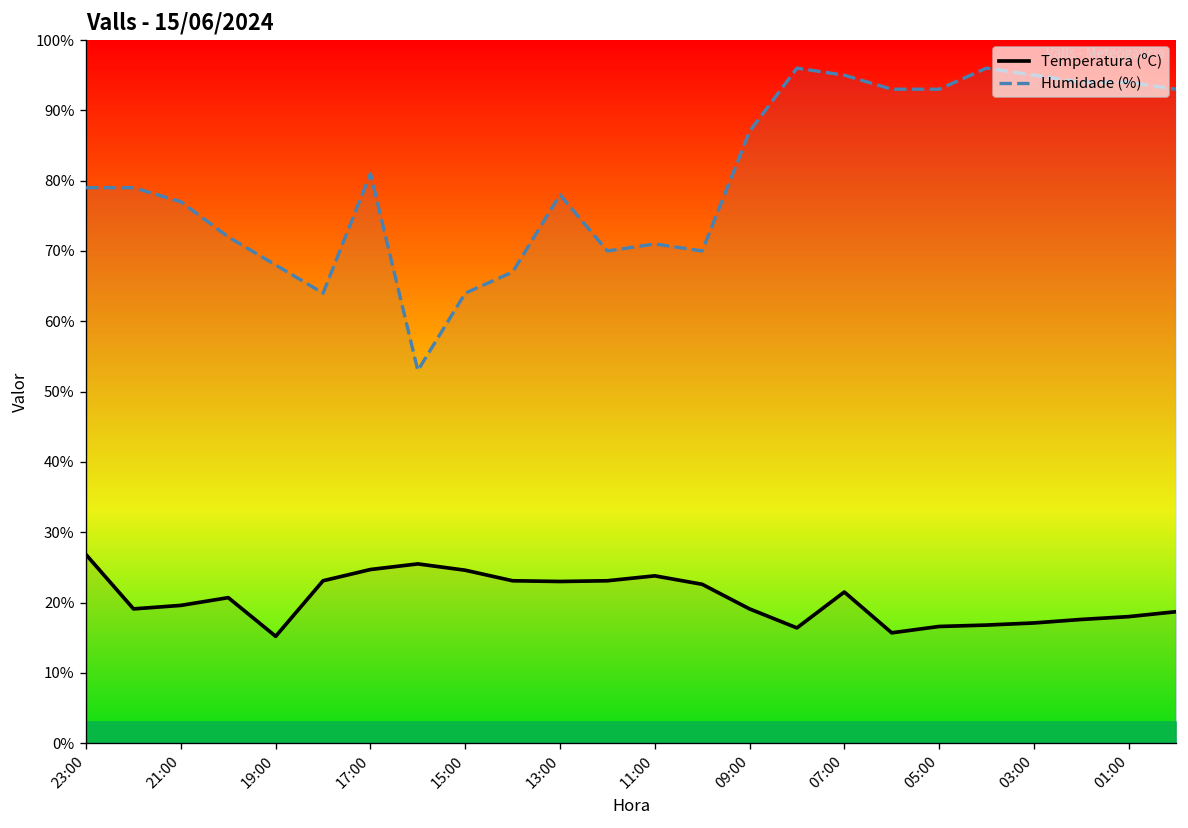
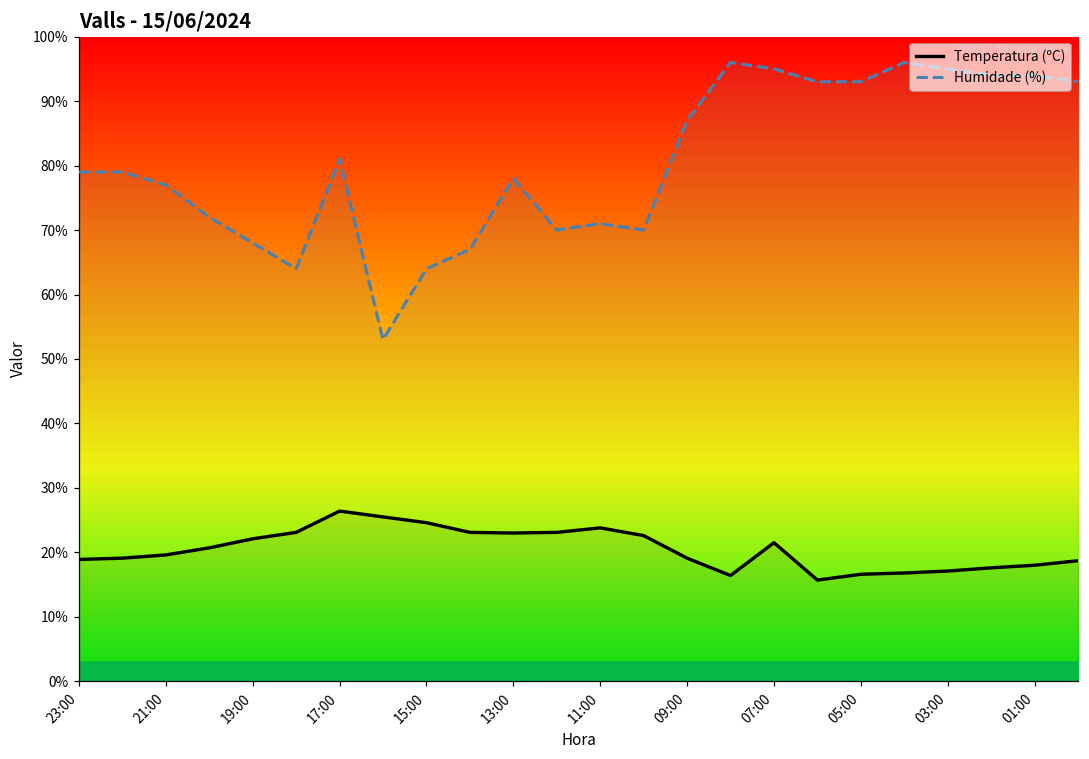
  {
    "Temperatura (ºC)": {
-     "23:00": "27%",
+     "23:00": "19%",
      "21:00": "20%",
-     "19:00": "15%",
-     "17:00": "25%",
+     "19:00": "22%",
+     "17:00": "26%",
      "15:00": "25%",
      "13:00": "23%",
      "11:00": "24%",
      "09:00": "19%",
      "07:00": "22%",
      "05:00": "17%",
      "03:00": "17%",
      "01:00": "18%"
    },
    "Humidade (%)": {
      "23:00": "79%",
      "21:00": "77%",
      "19:00": "68%",
      "17:00": "81%",
      "15:00": "64%",
      "13:00": "78%",
      "11:00": "71%",
      "09:00": "87%",
      "07:00": "95%",
      "05:00": "93%"
    }
  }
